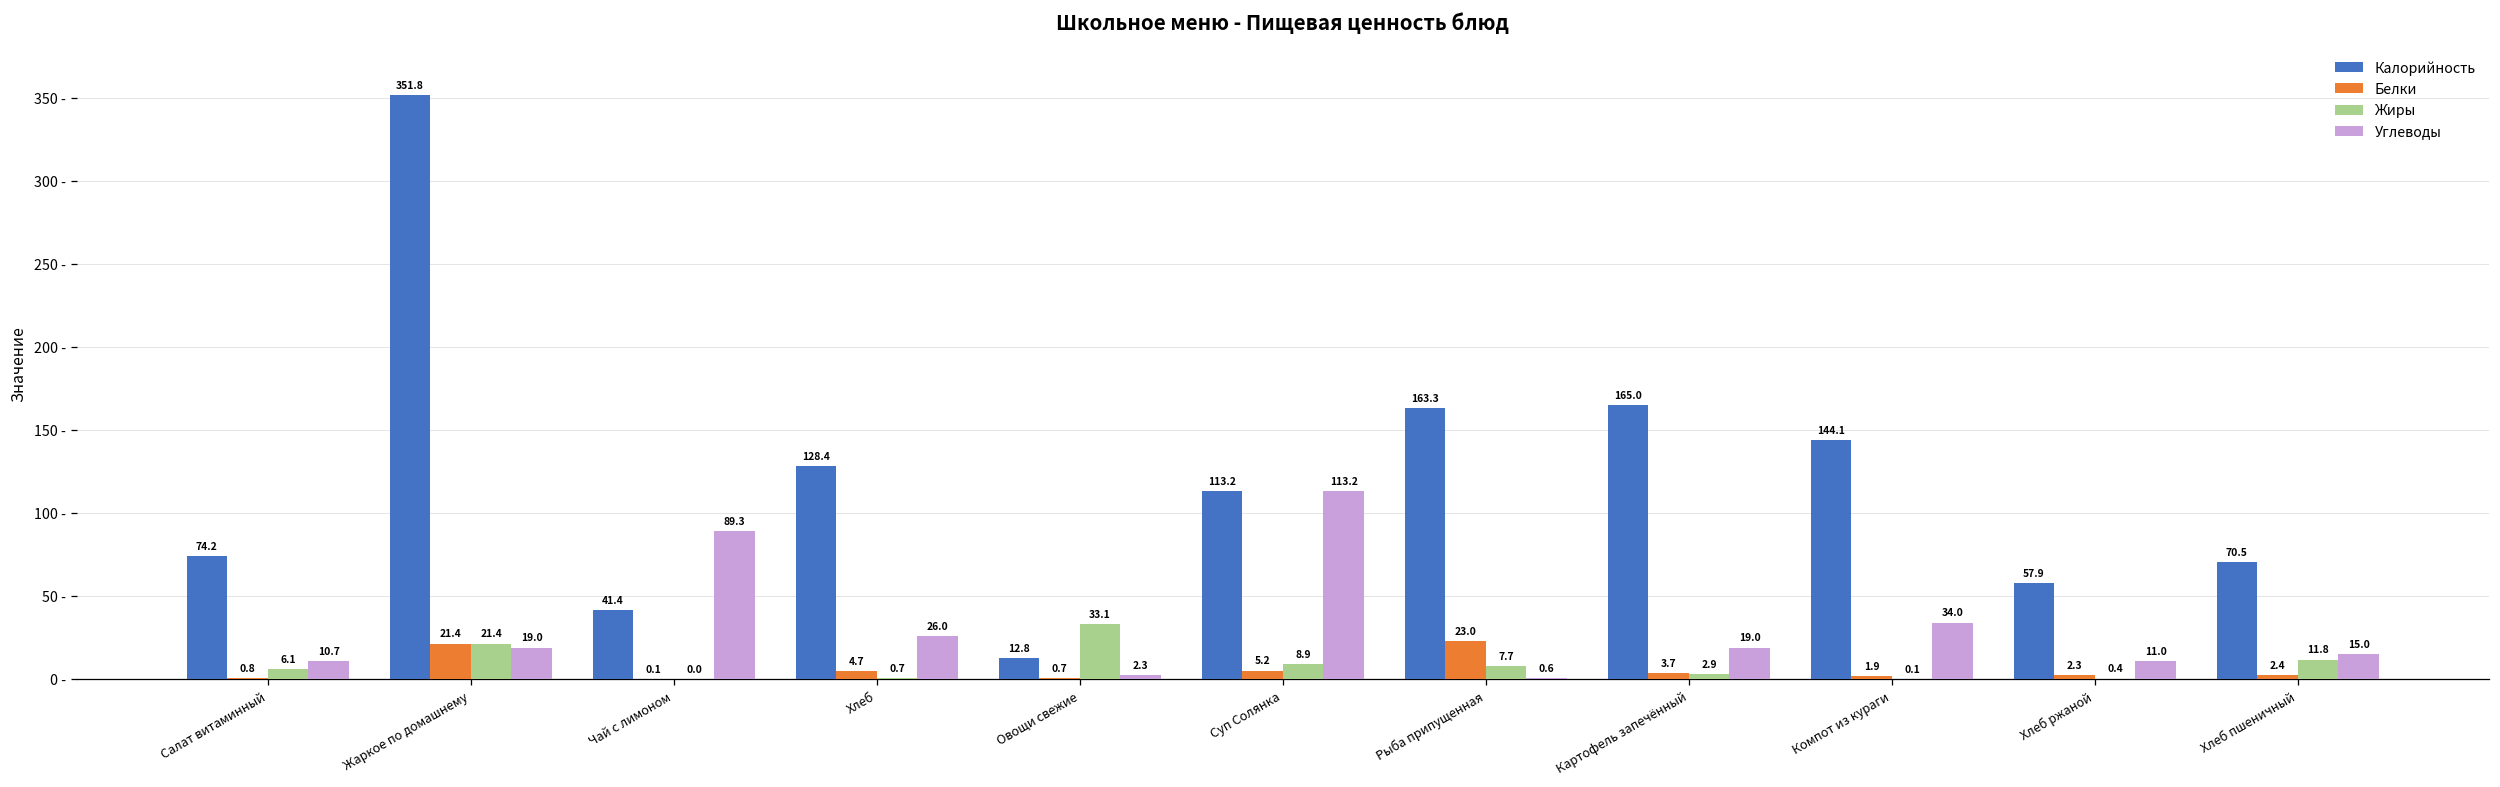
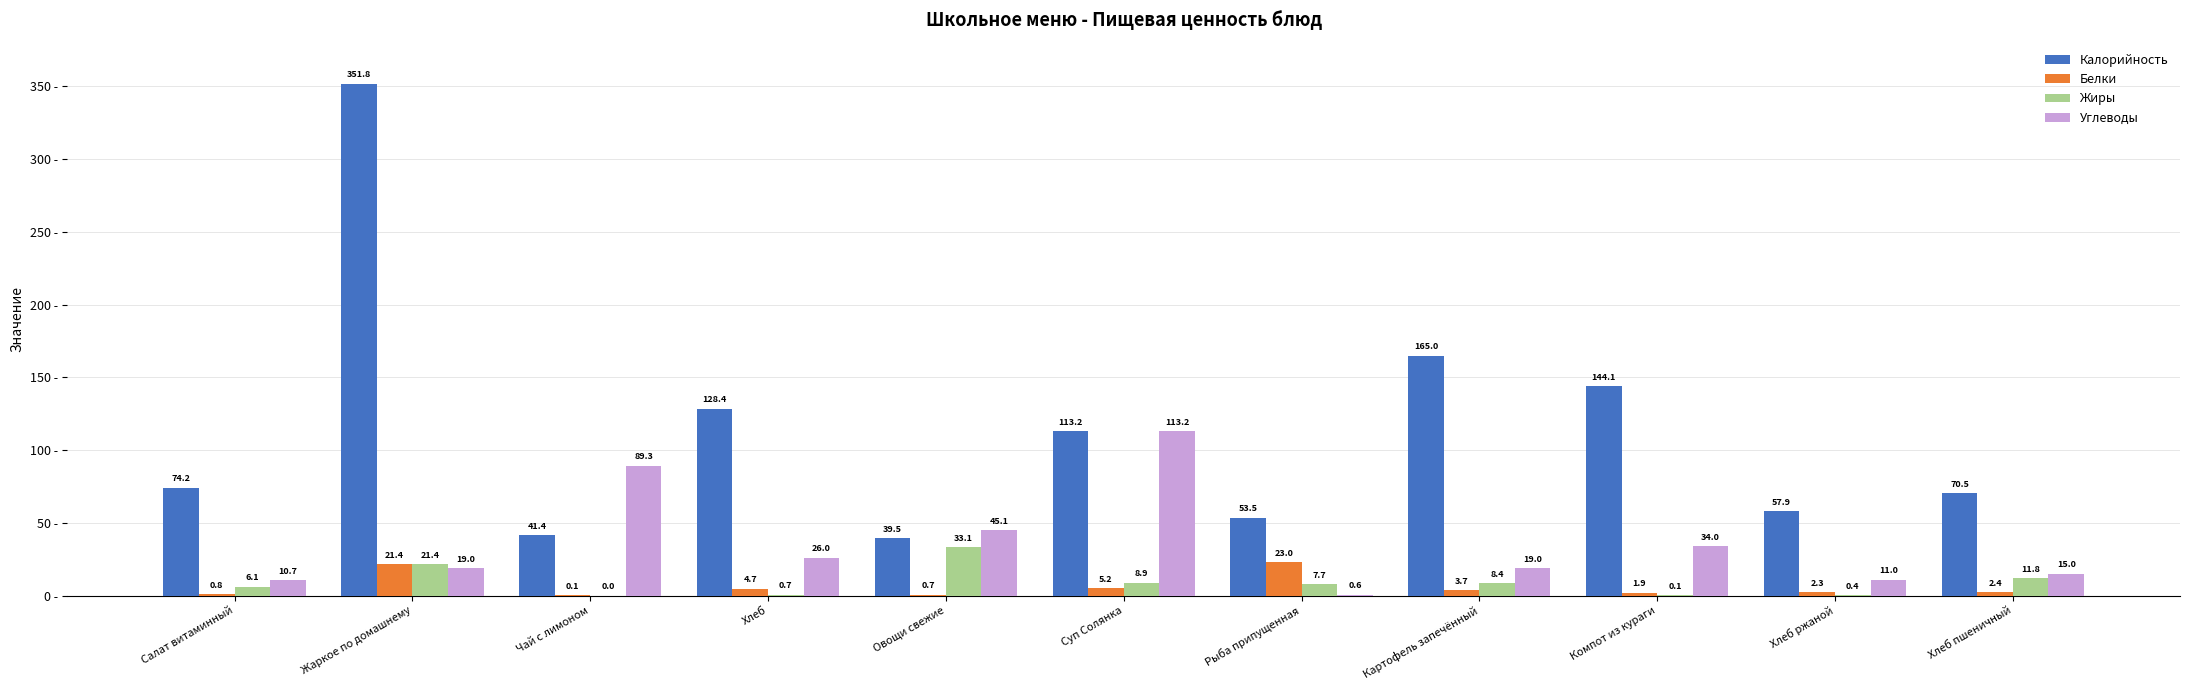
  {
    "Калорийность": {
      "Салат витаминный": 74.2,
      "Жаркое по домашнему": 351.8,
      "Чай с лимоном": 41.4,
      "Хлеб": 128.4,
-     "Овощи свежие": 12.8,
+     "Овощи свежие": 39.5,
      "Суп Солянка": 113.2,
-     "Рыба припущенная": 163.3,
+     "Рыба припущенная": 53.5,
      "Картофель запечённый": 165.0,
      "Компот из кураги": 144.1,
      "Хлеб ржаной": 57.9,
      "Хлеб пшеничный": 70.5
    },
    "Белки": {
      "Салат витаминный": 0.8,
      "Жаркое по домашнему": 21.4,
      "Чай с лимоном": 0.1,
      "Хлеб": 4.7,
      "Овощи свежие": 0.7,
      "Суп Солянка": 5.2,
      "Рыба припущенная": 23.0,
      "Картофель запечённый": 3.7,
      "Компот из кураги": 1.9,
      "Хлеб ржаной": 2.3,
      "Хлеб пшеничный": 2.4
    },
    "Жиры": {
      "Салат витаминный": 6.1,
      "Жаркое по домашнему": 21.4,
      "Чай с лимоном": 0.0,
      "Хлеб": 0.7,
      "Овощи свежие": 33.1,
      "Суп Солянка": 8.9,
      "Рыба припущенная": 7.7,
-     "Картофель запечённый": 2.9,
+     "Картофель запечённый": 8.4,
      "Компот из кураги": 0.1,
      "Хлеб ржаной": 0.4,
      "Хлеб пшеничный": 11.8
    },
    "Углеводы": {
      "Салат витаминный": 10.7,
      "Жаркое по домашнему": 19.0,
      "Чай с лимоном": 89.3,
      "Хлеб": 26.0,
-     "Овощи свежие": 2.3,
+     "Овощи свежие": 45.1,
      "Суп Солянка": 113.2,
      "Рыба припущенная": 0.6,
      "Картофель запечённый": 19.0,
      "Компот из кураги": 34.0,
      "Хлеб ржаной": 11.0,
      "Хлеб пшеничный": 15.0
    }
  }
